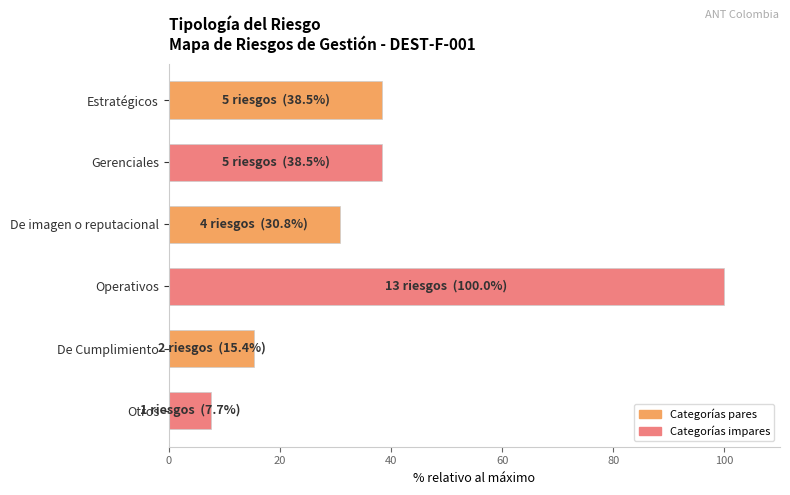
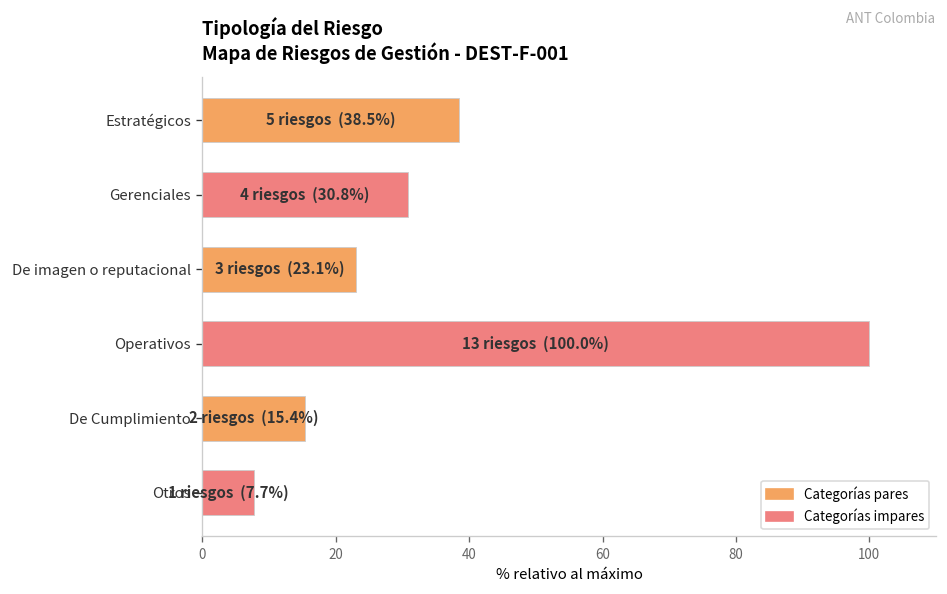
  {
    "Estratégicos": "(38.5%)",
-   "Gerenciales": "5 riesgos (38.5%)",
-   "De imagen o reputacional": "4 riesgos (30.8%)",
+   "Gerenciales": "4 riesgos (30.8%)",
+   "De imagen o reputacional": "3 riesgos (23.1%)",
    "Operativos": "(100.0%)",
    "De Cumplimiento": "(15.4%)",
    "Otros": "(7.7%)"
  }
